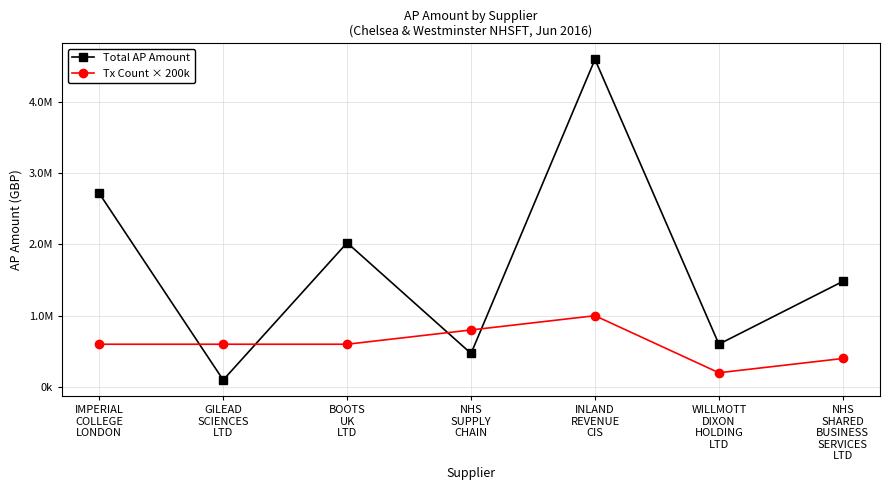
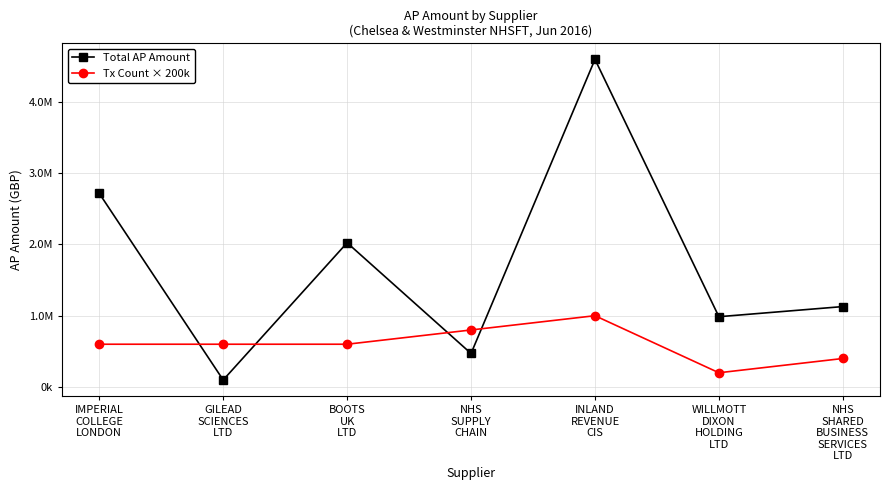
  {
    "Total AP Amount": {
      "IMPERIAL COLLEGE LONDON": 2700000,
      "GILEAD SCIENCES LTD": 100000,
      "BOOTS UK LTD": 2000000,
      "NHS SUPPLY CHAIN": 500000,
      "INLAND REVENUE CIS": 4600000,
-     "WILLMOTT DIXON HOLDING LTD": 600000,
-     "NHS SHARED BUSINESS SERVICES LTD": 1500000
+     "WILLMOTT DIXON HOLDING LTD": 1000000,
+     "NHS SHARED BUSINESS SERVICES LTD": 1100000
    },
    "Tx Count × 200k": {
      "IMPERIAL COLLEGE LONDON": 600000,
      "GILEAD SCIENCES LTD": 600000,
      "BOOTS UK LTD": 600000,
      "NHS SUPPLY CHAIN": 800000,
      "INLAND REVENUE CIS": 1000000,
      "WILLMOTT DIXON HOLDING LTD": 200000,
      "NHS SHARED BUSINESS SERVICES LTD": 400000
    }
  }
